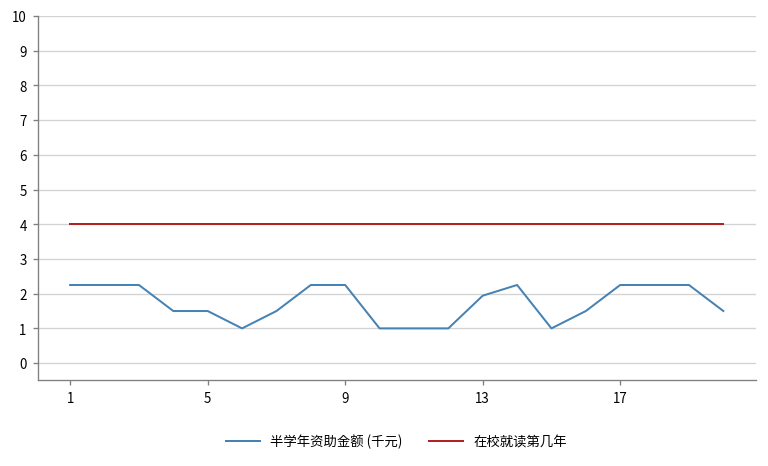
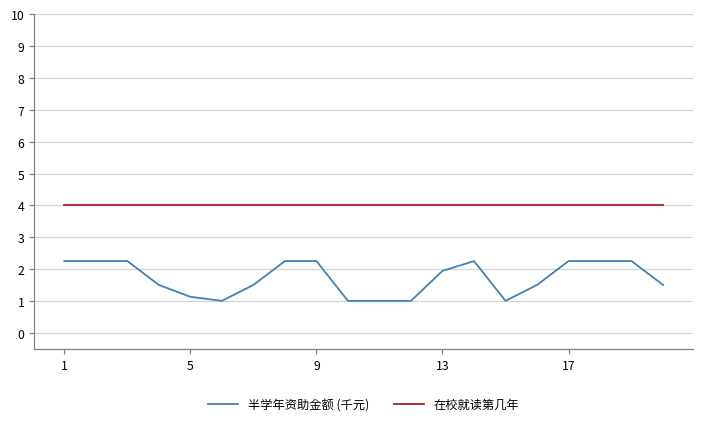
  {
    "半学年资助金额 (千元)": {
      "1": 2.3,
-     "5": 1.5,
+     "5": 1.1,
      "9": 2.3,
      "13": 1.9,
      "17": 2.3
    },
    "在校就读第几年": {
      "1": 4.0,
      "5": 4.0,
      "9": 4.0,
      "13": 4.0,
      "17": 4.0
    }
  }
